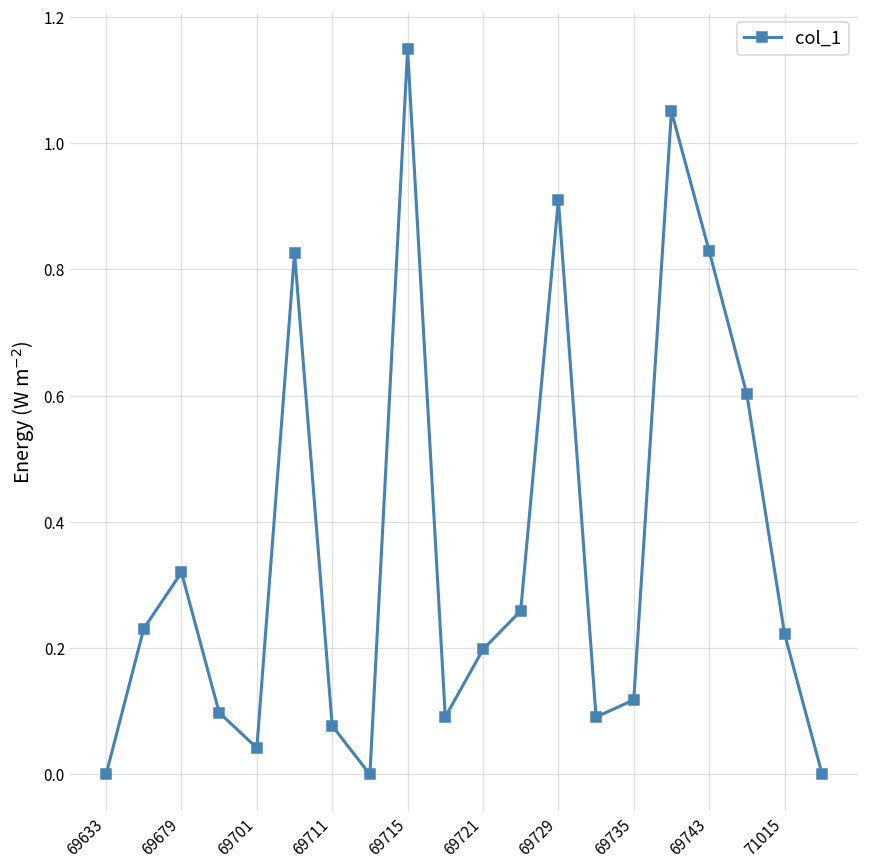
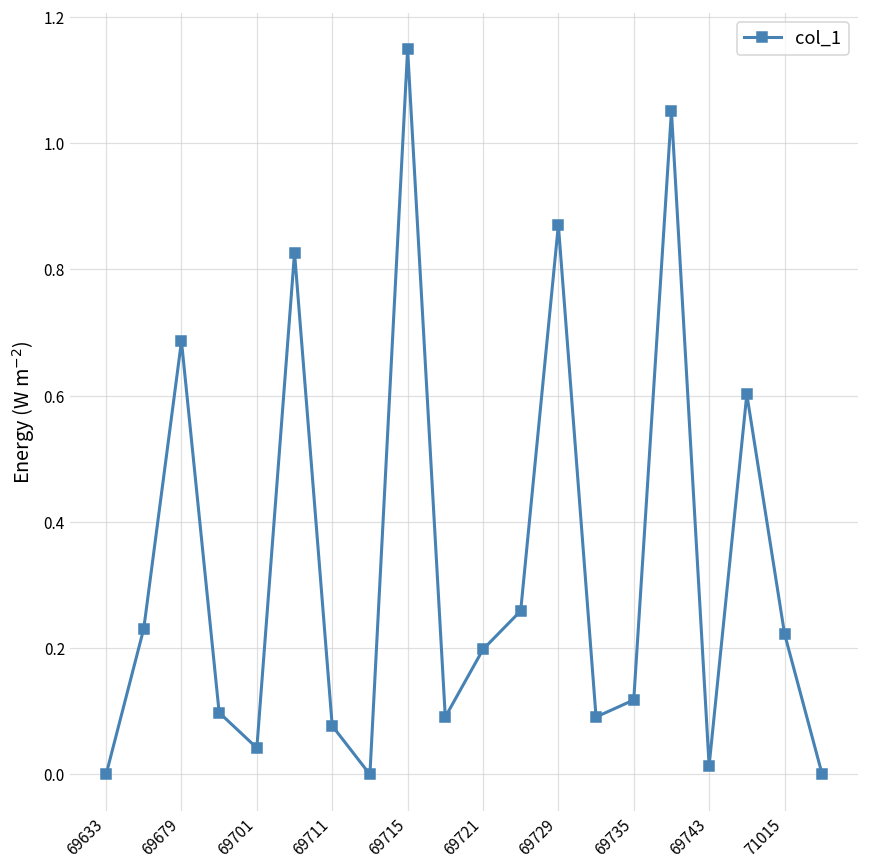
  {
    "69633": 0.00,
-   "69679": 0.32,
+   "69679": 0.69,
    "69701": 0.04,
    "69711": 0.08,
    "69715": 1.15,
    "69721": 0.20,
-   "69729": 0.91,
+   "69729": 0.87,
    "69735": 0.12,
-   "69743": 0.83,
+   "69743": 0.01,
    "71015": 0.22
  }
